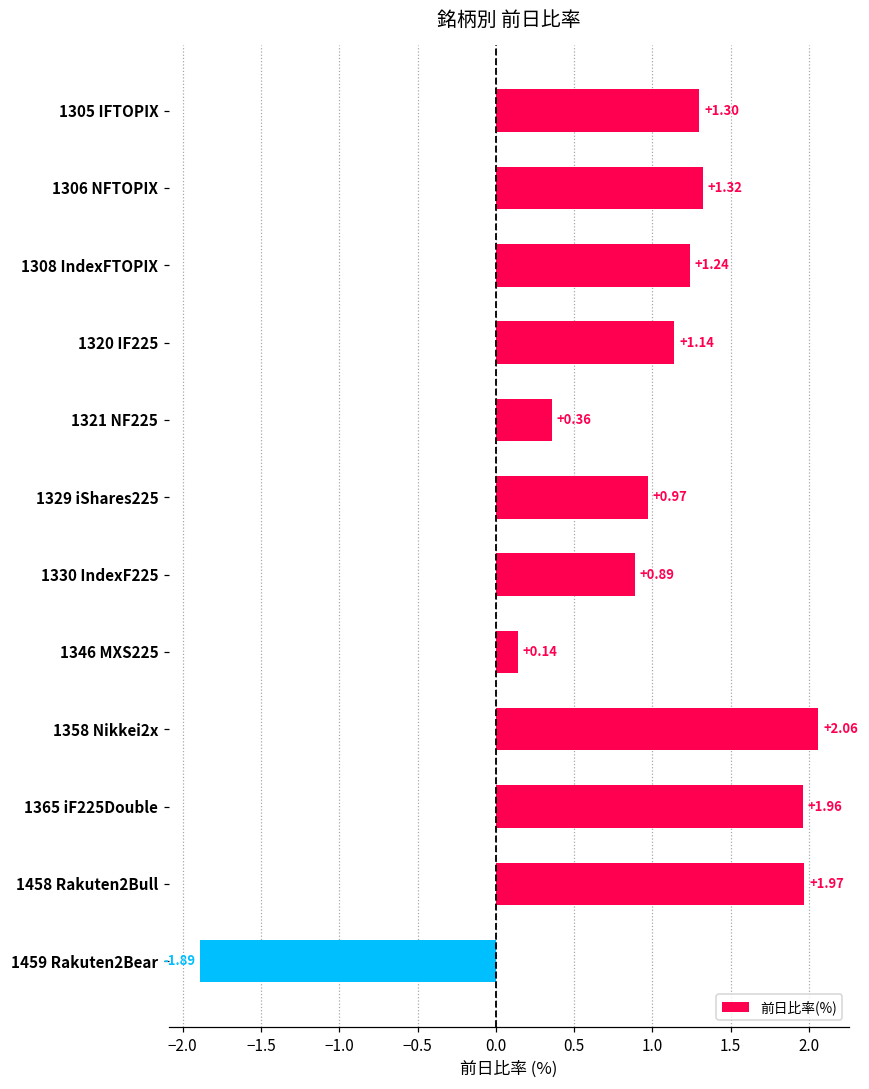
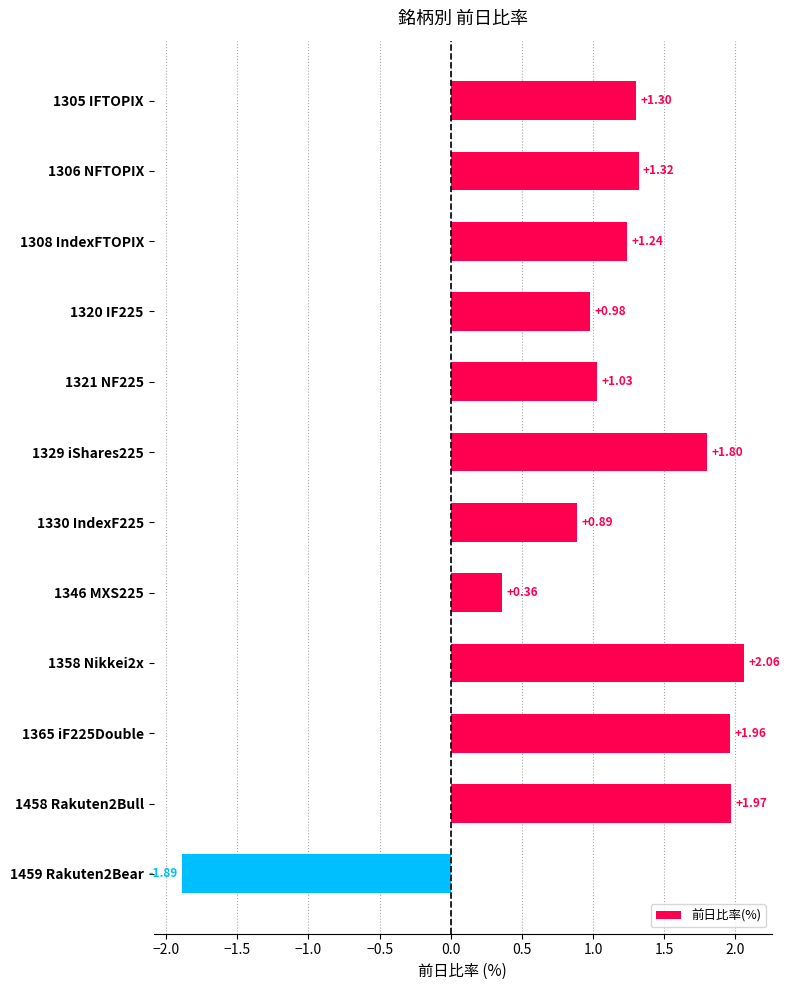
  {
    "1305 IFTOPIX": "+1.30",
    "1306 NFTOPIX": "+1.32",
    "1308 IndexFTOPIX": "+1.24",
-   "1320 IF225": "+1.14",
-   "1321 NF225": "+0.36",
-   "1329 iShares225": "+0.97",
+   "1320 IF225": "+0.98",
+   "1321 NF225": "+1.03",
+   "1329 iShares225": "+1.80",
    "1330 IndexF225": "+0.89",
-   "1346 MXS225": "+0.14",
+   "1346 MXS225": "+0.36",
    "1358 Nikkei2x": "+2.06",
    "1365 iF225Double": "+1.96",
    "1458 Rakuten2Bull": "+1.97",
    "1459 Rakuten2Bear": "-1.89"
  }
